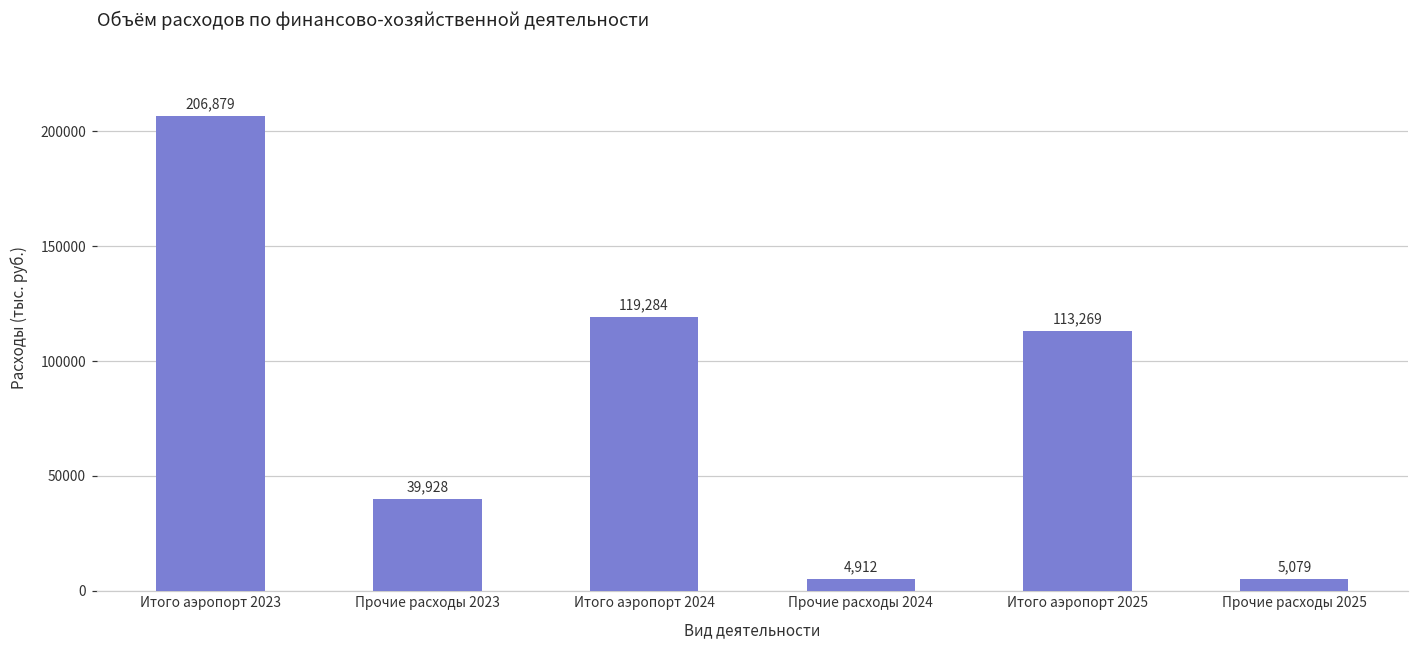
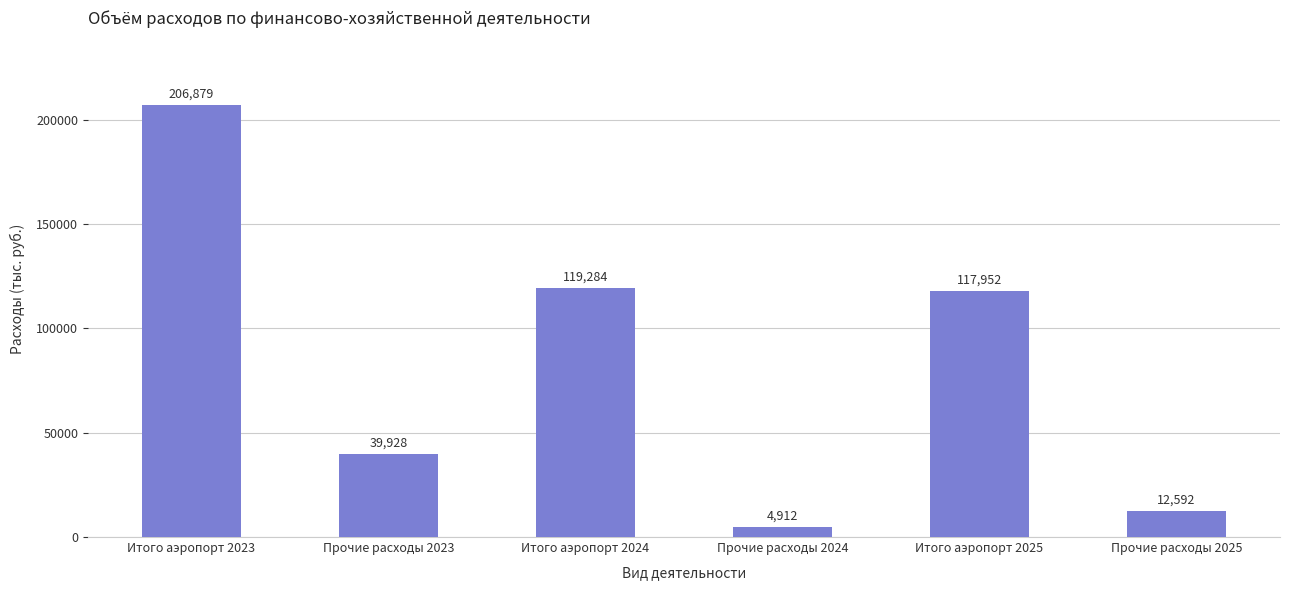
  {
    "Итого аэропорт 2023": "206,879",
    "Прочие расходы 2023": "39,928",
    "Итого аэропорт 2024": "119,284",
    "Прочие расходы 2024": "4,912",
-   "Итого аэропорт 2025": "113,269",
-   "Прочие расходы 2025": "5,079"
+   "Итого аэропорт 2025": "117,952",
+   "Прочие расходы 2025": "12,592"
  }
